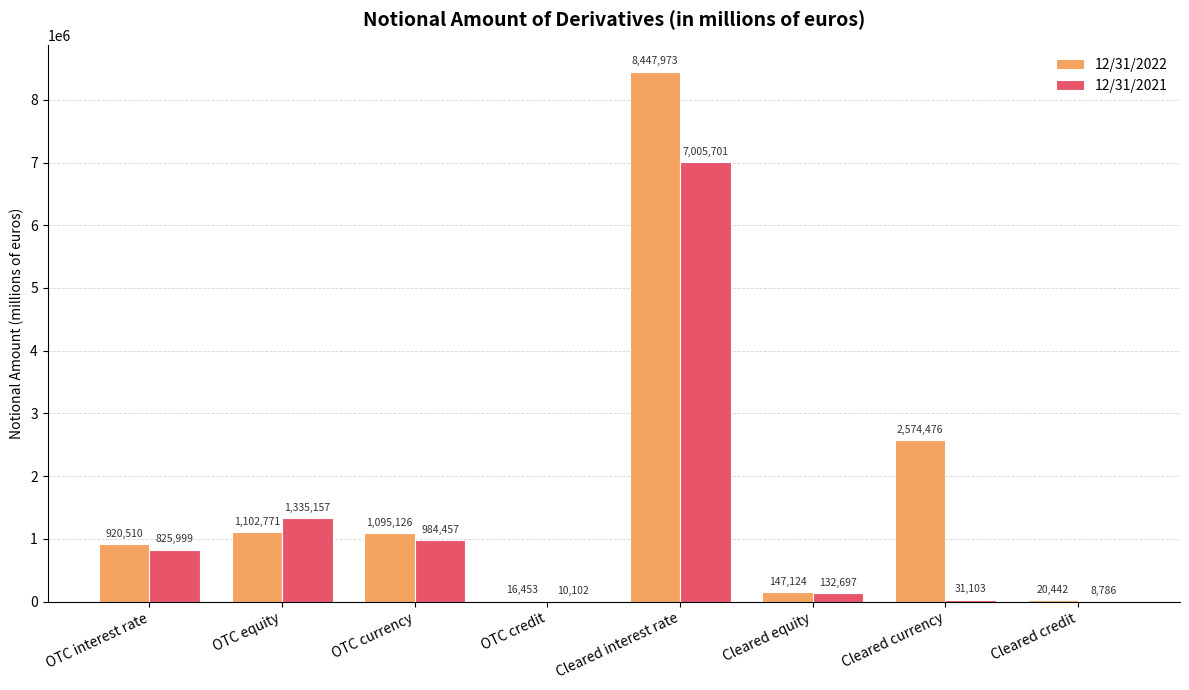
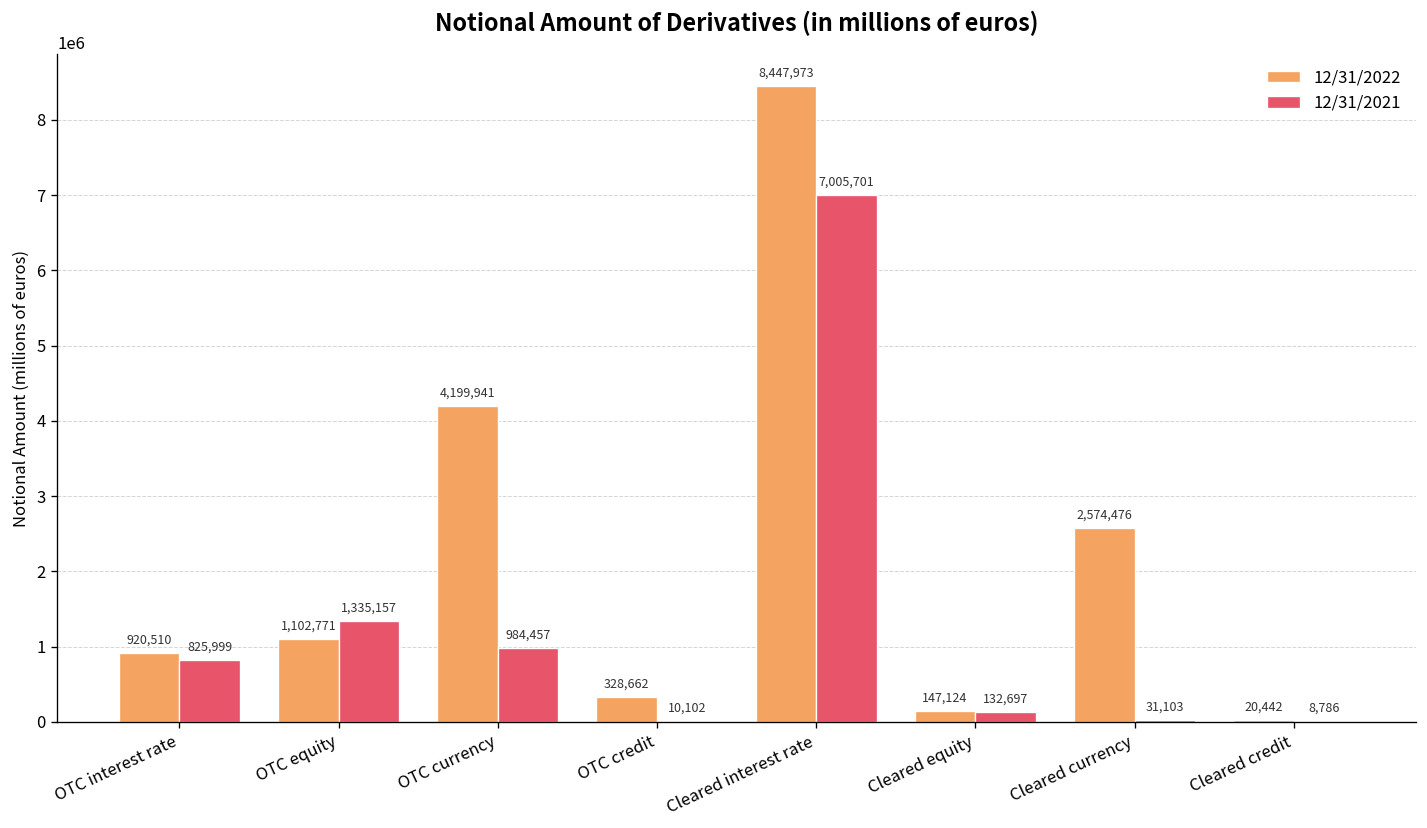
  {
    "12/31/2022": {
      "OTC interest rate": "920,510",
      "OTC equity": "1,102,771",
-     "OTC currency": "1,095,126",
-     "OTC credit": "16,453",
+     "OTC currency": "4,199,941",
+     "OTC credit": "328,662",
      "Cleared interest rate": "8,447,973",
      "Cleared equity": "147,124",
      "Cleared currency": "2,574,476",
      "Cleared credit": "20,442"
    },
    "12/31/2021": {
      "OTC interest rate": "825,999",
      "OTC equity": "1,335,157",
      "OTC currency": "984,457",
      "OTC credit": "10,102",
      "Cleared interest rate": "7,005,701",
      "Cleared equity": "132,697",
      "Cleared currency": "31,103",
      "Cleared credit": "8,786"
    }
  }
